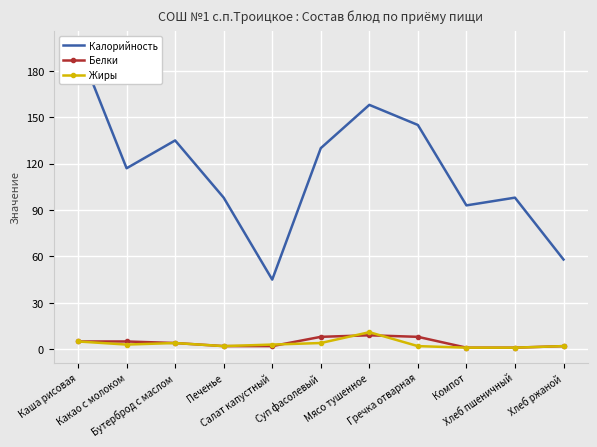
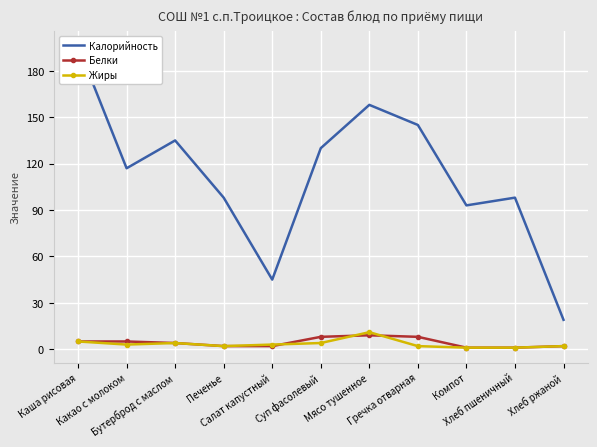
  {
    "Калорийность": {
      "Какао с молоком": 117,
      "Бутерброд с маслом": 135,
      "Печенье": 98,
      "Салат капустный": 45,
      "Суп фасолевый": 130,
      "Мясо тушенное": 158,
      "Гречка отварная": 145,
      "Компот": 93,
      "Хлеб пшеничный": 98,
-     "Хлеб ржаной": 58
+     "Хлеб ржаной": 19
    },
    "Белки": {
      "Какао с молоком": 5,
      "Суп фасолевый": 8,
      "Мясо тушенное": 9,
      "Гречка отварная": 8
    },
    "Жиры": {
      "Какао с молоком": 3,
      "Суп фасолевый": 4,
      "Мясо тушенное": 11,
      "Гречка отварная": 2
    }
  }
